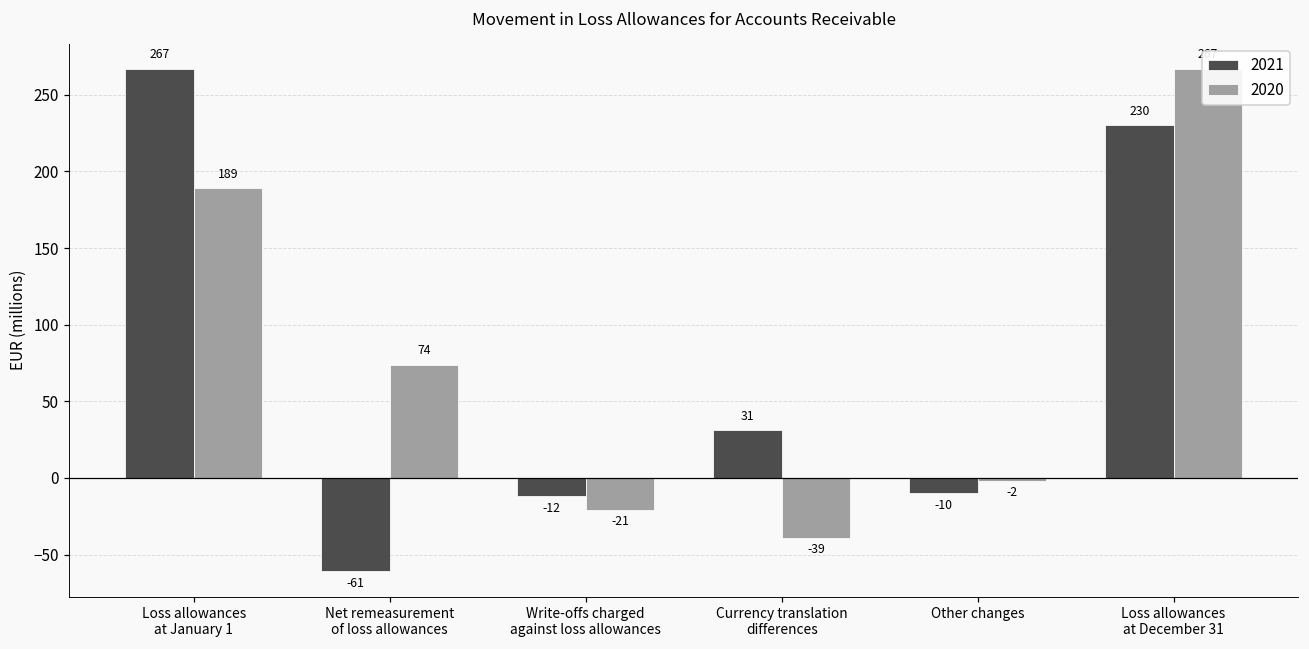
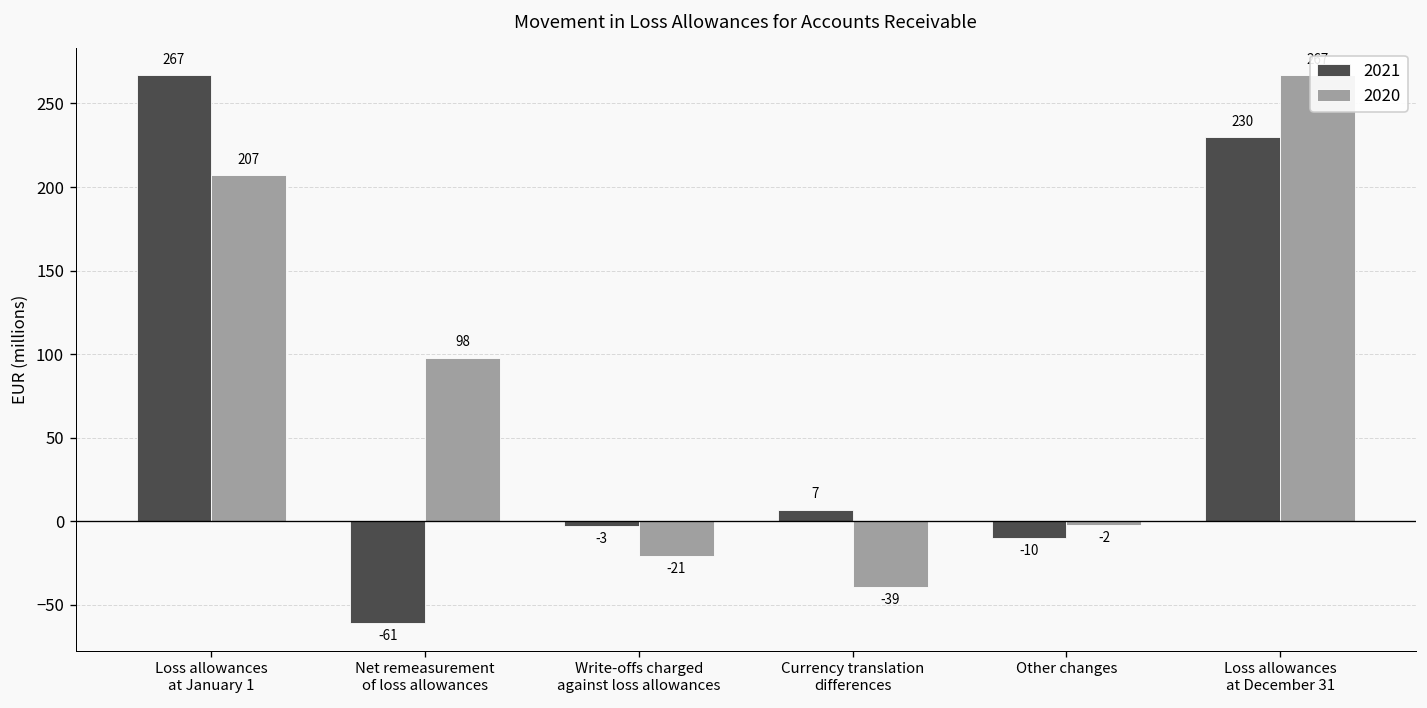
  {
    "2021": {
      "Loss allowances at January 1": 267,
      "Net remeasurement of loss allowances": -61,
-     "Write-offs charged against loss allowances": -12,
-     "Currency translation differences": 31,
+     "Write-offs charged against loss allowances": -3,
+     "Currency translation differences": 7,
      "Other changes": -10,
      "Loss allowances at December 31": 230
    },
    "2020": {
-     "Loss allowances at January 1": 189,
-     "Net remeasurement of loss allowances": 74,
+     "Loss allowances at January 1": 207,
+     "Net remeasurement of loss allowances": 98,
      "Write-offs charged against loss allowances": -21,
      "Currency translation differences": -39,
      "Other changes": -2
    }
  }
